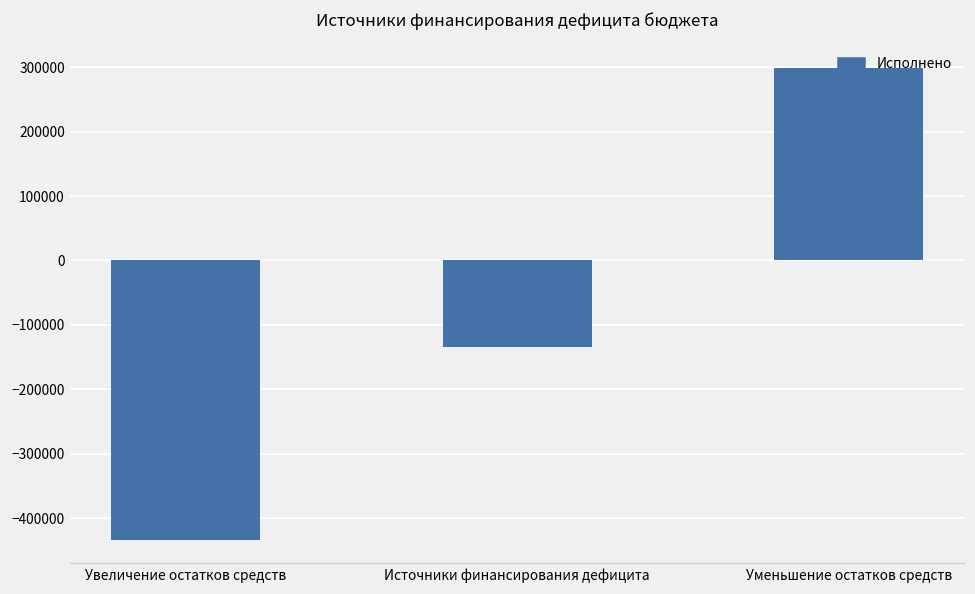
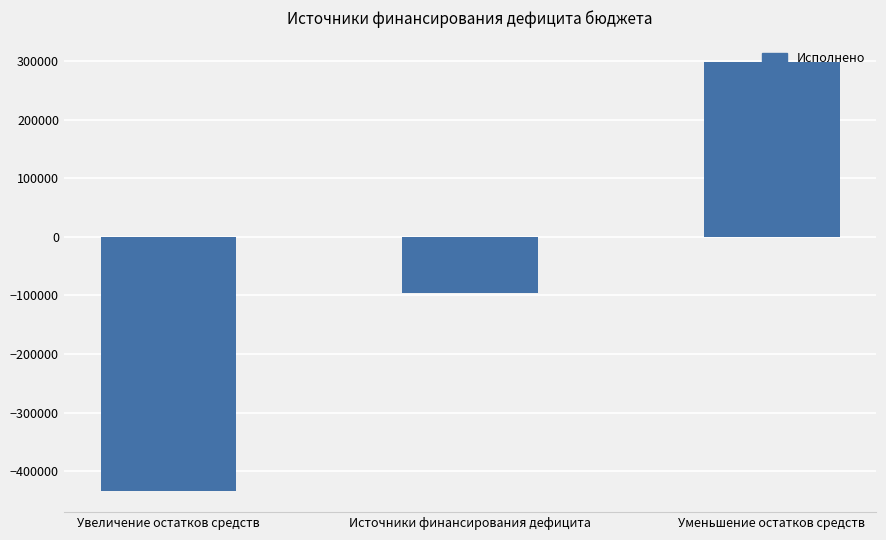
  {
    "Увеличение остатков средств": -430000,
-   "Источники финансирования дефицита": -130000,
+   "Источники финансирования дефицита": -100000,
    "Уменьшение остатков средств": 300000
  }
